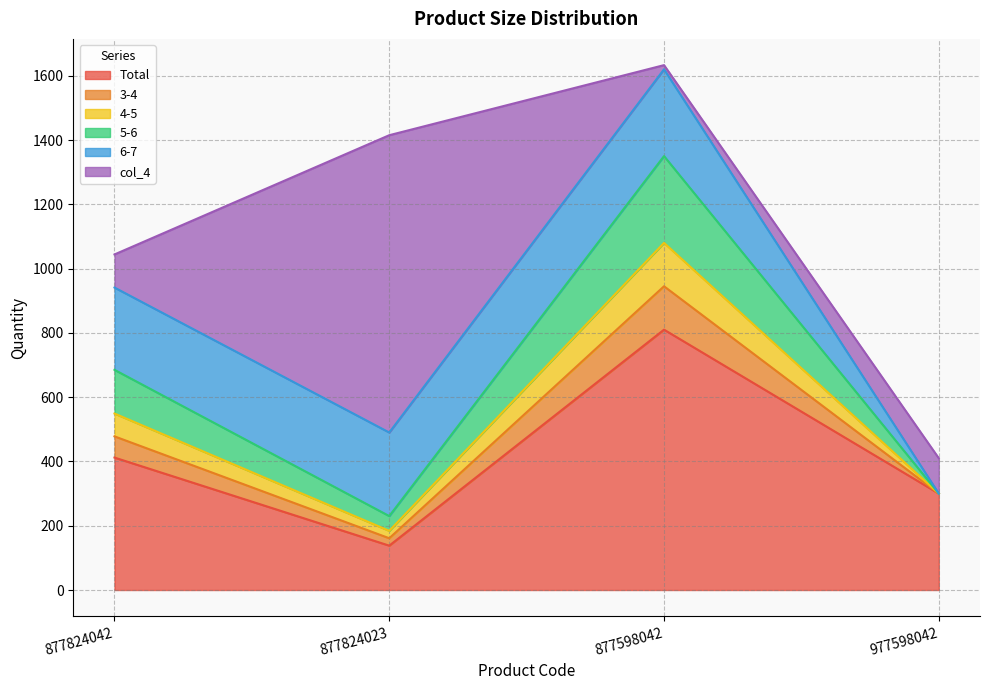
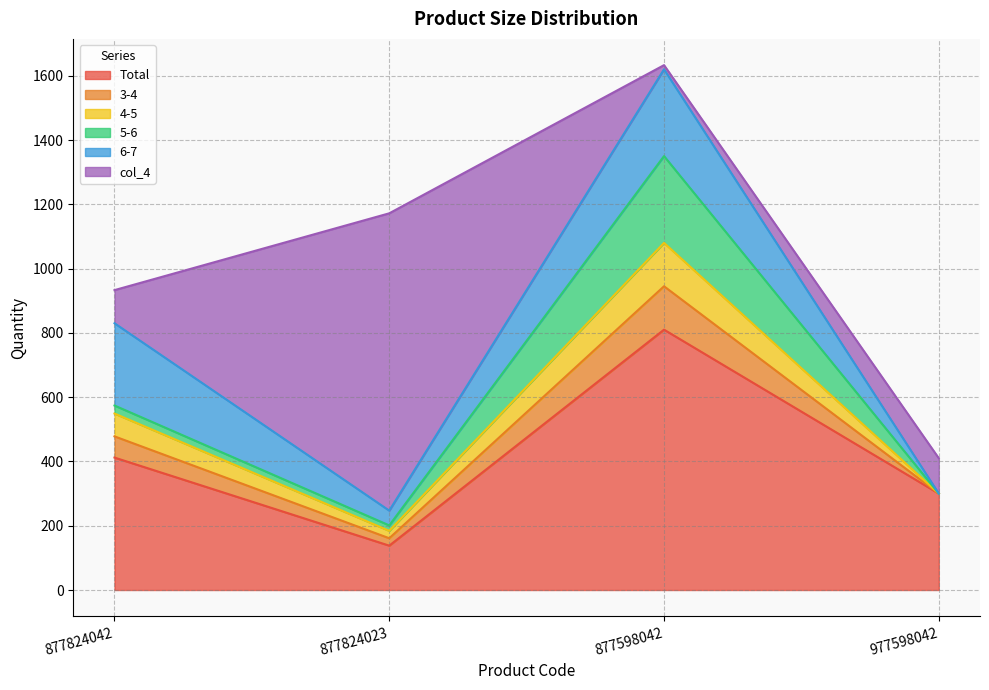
  {
    "4-5": {
      "877824042": 70,
      "877824023": 20,
      "877598042": 140
    },
    "5-6": {
-     "877824042": 140,
-     "877824023": 50,
+     "877824042": 30,
+     "877824023": 20,
      "877598042": 270
    },
    "6-7": {
      "877824042": 260,
-     "877824023": 260,
+     "877824023": 50,
      "877598042": 270
    },
    "col_4": {
      "877824042": 100,
      "877824023": 930,
      "877598042": 10,
      "977598042": 110
    }
  }
